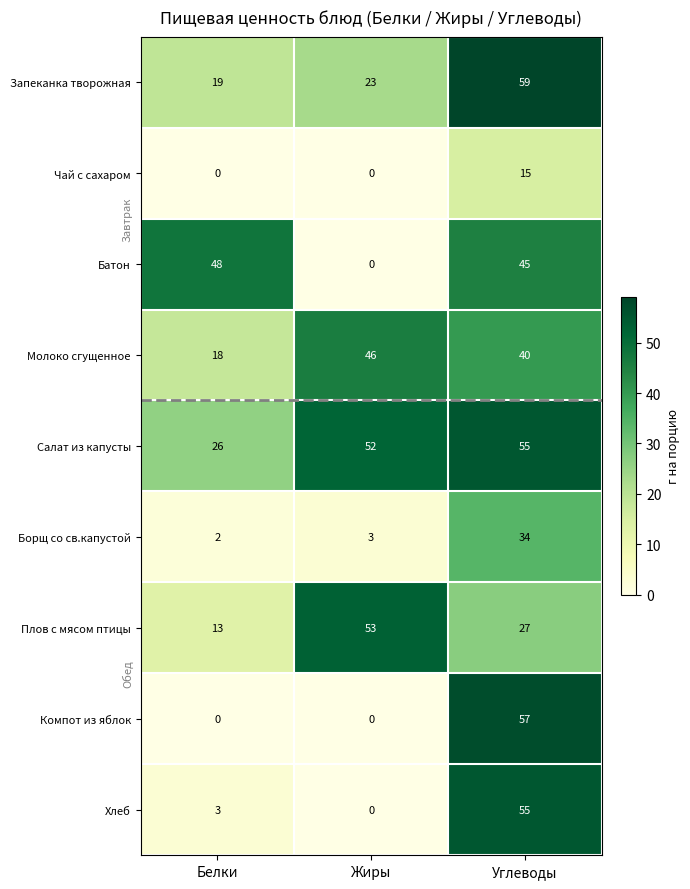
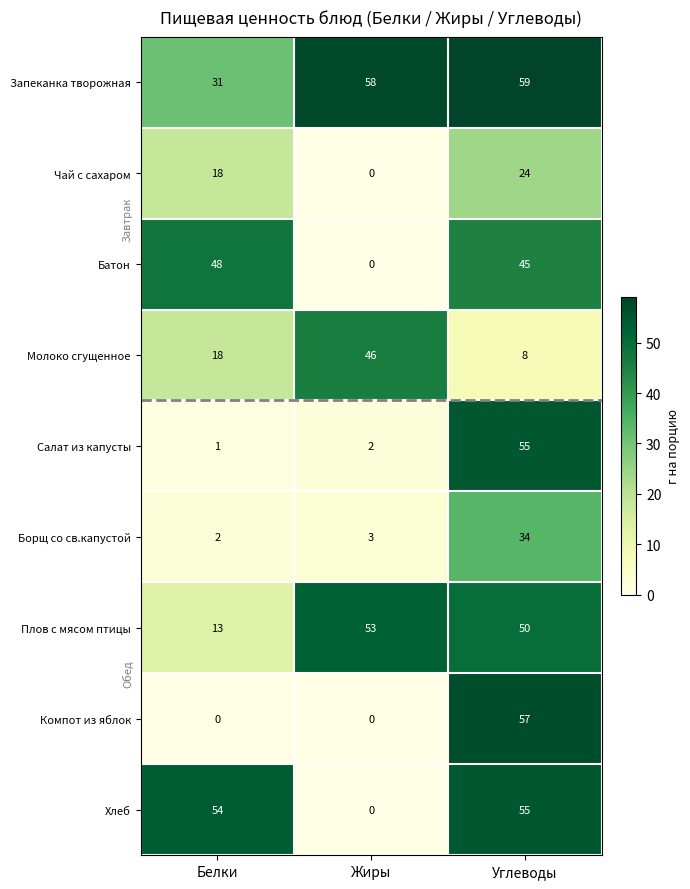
  {
    "Запеканка творожная": {
-     "Белки": 19,
-     "Жиры": 23,
+     "Белки": 31,
+     "Жиры": 58,
      "Углеводы": 59
    },
    "Чай с сахаром": {
-     "Белки": 0,
+     "Белки": 18,
      "Жиры": 0,
-     "Углеводы": 15
+     "Углеводы": 24
    },
    "Батон": {
      "Белки": 48,
      "Жиры": 0,
      "Углеводы": 45
    },
    "Молоко сгущенное": {
      "Белки": 18,
      "Жиры": 46,
-     "Углеводы": 40
+     "Углеводы": 8
    },
    "Салат из капусты": {
-     "Белки": 26,
-     "Жиры": 52,
+     "Белки": 1,
+     "Жиры": 2,
      "Углеводы": 55
    },
    "Борщ со св.капустой": {
      "Белки": 2,
      "Жиры": 3,
      "Углеводы": 34
    },
    "Плов с мясом птицы": {
      "Белки": 13,
      "Жиры": 53,
-     "Углеводы": 27
+     "Углеводы": 50
    },
    "Компот из яблок": {
      "Белки": 0,
      "Жиры": 0,
      "Углеводы": 57
    },
    "Хлеб": {
-     "Белки": 3,
+     "Белки": 54,
      "Жиры": 0,
      "Углеводы": 55
    }
  }
